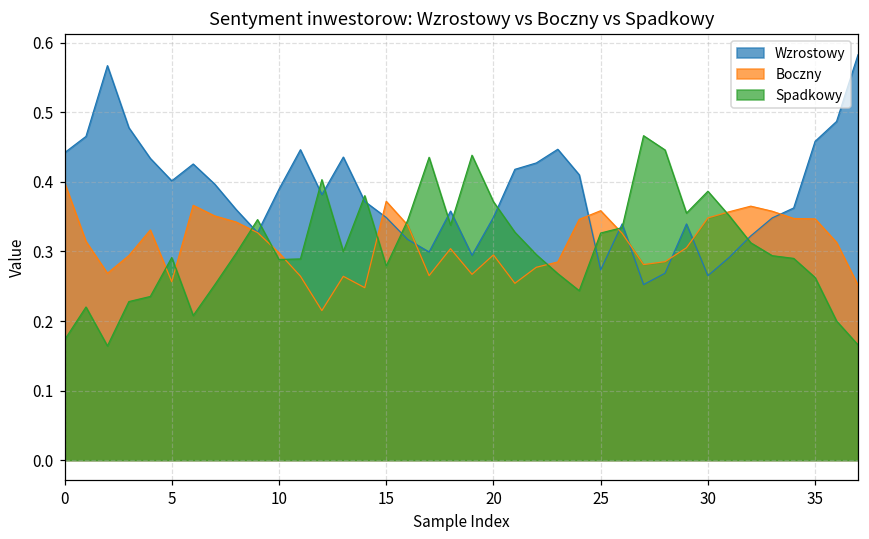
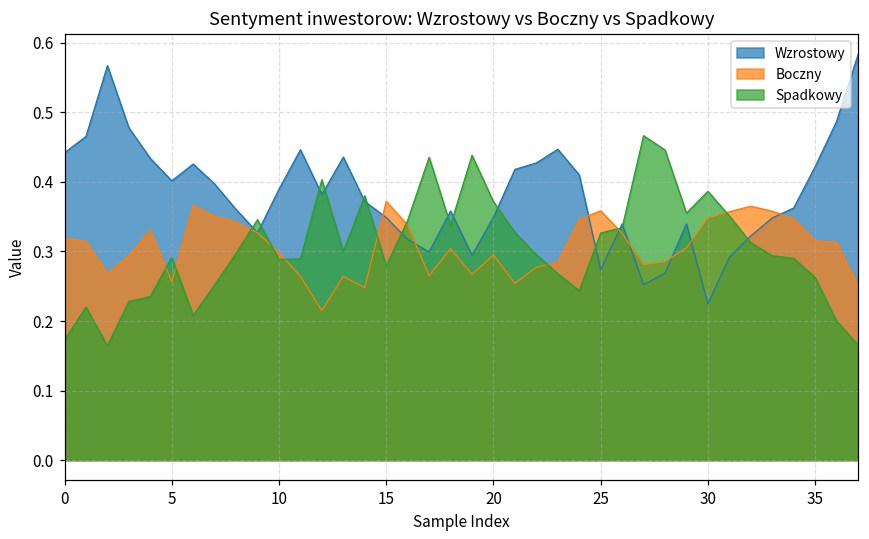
  {
    "Wzrostowy": {
      "0": 0.44,
      "5": 0.40,
      "10": 0.39,
      "15": 0.35,
      "20": 0.35,
      "25": 0.27,
-     "30": 0.27,
-     "35": 0.46
+     "30": 0.22,
+     "35": 0.42
    },
    "Boczny": {
-     "0": 0.40,
+     "0": 0.32,
      "5": 0.26,
      "10": 0.30,
      "15": 0.37,
      "20": 0.30,
      "25": 0.36,
      "30": 0.35,
-     "35": 0.35
+     "35": 0.32
    },
    "Spadkowy": {
      "0": 0.17,
      "5": 0.29,
      "10": 0.29,
      "15": 0.28,
      "20": 0.37,
      "25": 0.33,
      "30": 0.39,
      "35": 0.26
    }
  }
